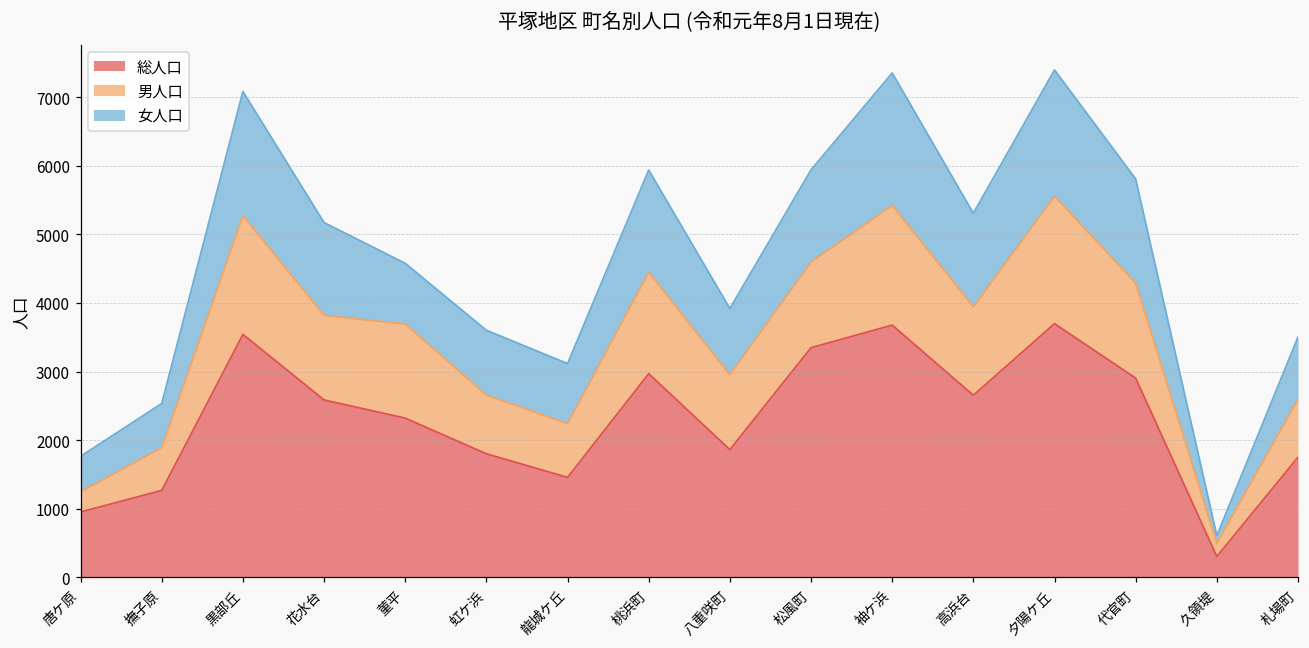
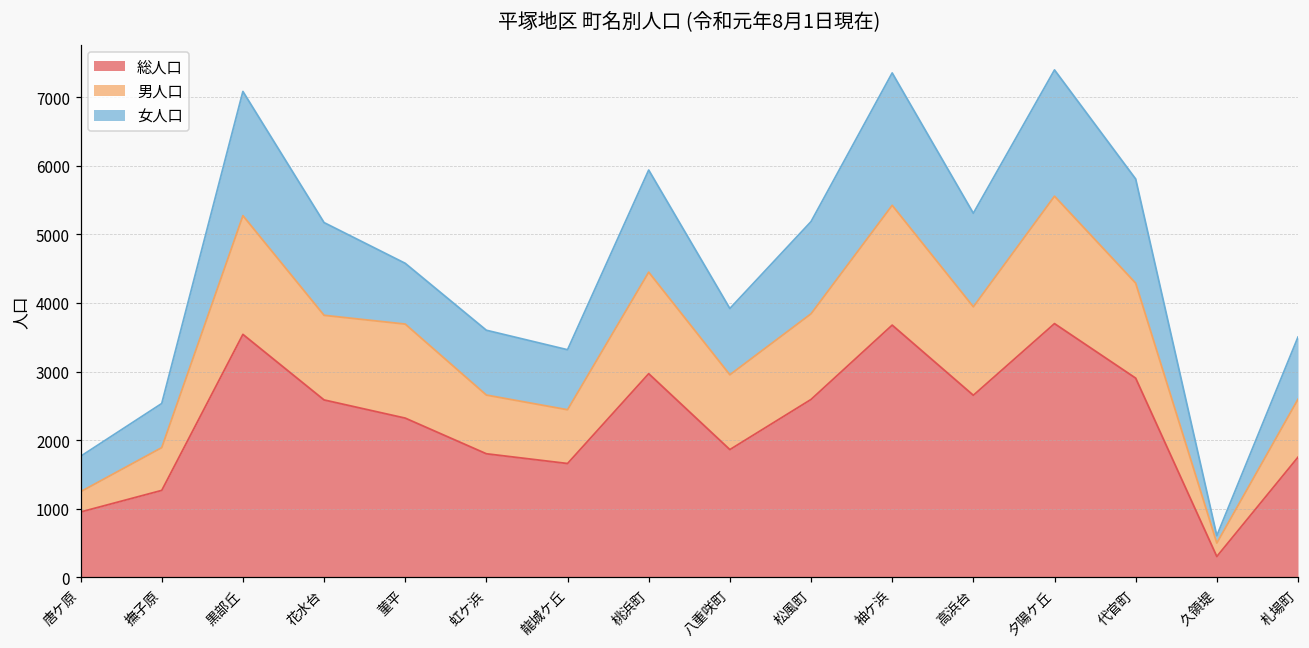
  {
    "総人口": {
      "唐ケ原": 1000,
      "撫子原": 1300,
      "黒部丘": 3500,
      "花水台": 2600,
      "菫平": 2300,
      "虹ケ浜": 1800,
-     "龍城ケ丘": 1500,
+     "龍城ケ丘": 1700,
      "桃浜町": 3000,
      "八重咲町": 1900,
-     "松風町": 3300,
+     "松風町": 2600,
      "袖ケ浜": 3700,
      "高浜台": 2700,
      "夕陽ケ丘": 3700,
      "代官町": 2900,
      "久領堤": 300,
      "札場町": 1800
    },
    "男人口": {
      "唐ケ原": 300,
      "撫子原": 600,
      "黒部丘": 1700,
      "花水台": 1200,
      "菫平": 1400,
      "虹ケ浜": 900,
      "龍城ケ丘": 800,
      "桃浜町": 1500,
      "八重咲町": 1100,
      "松風町": 1200,
      "袖ケ浜": 1700,
      "高浜台": 1300,
      "夕陽ケ丘": 1900,
      "代官町": 1400,
      "久領堤": 200,
      "札場町": 800
    },
    "女人口": {
      "唐ケ原": 500,
      "撫子原": 600,
      "黒部丘": 1800,
      "花水台": 1400,
      "菫平": 900,
      "虹ケ浜": 900,
      "龍城ケ丘": 900,
      "桃浜町": 1500,
      "八重咲町": 1000,
      "松風町": 1300,
      "袖ケ浜": 1900,
      "高浜台": 1400,
      "夕陽ケ丘": 1800,
      "代官町": 1500,
      "久領堤": 100,
      "札場町": 900
    }
  }
